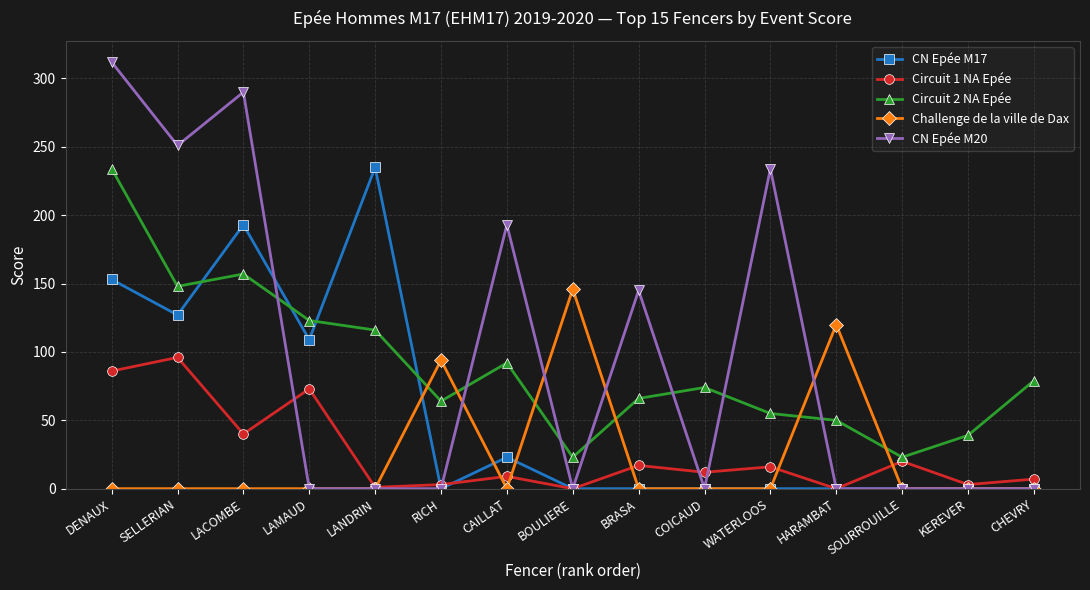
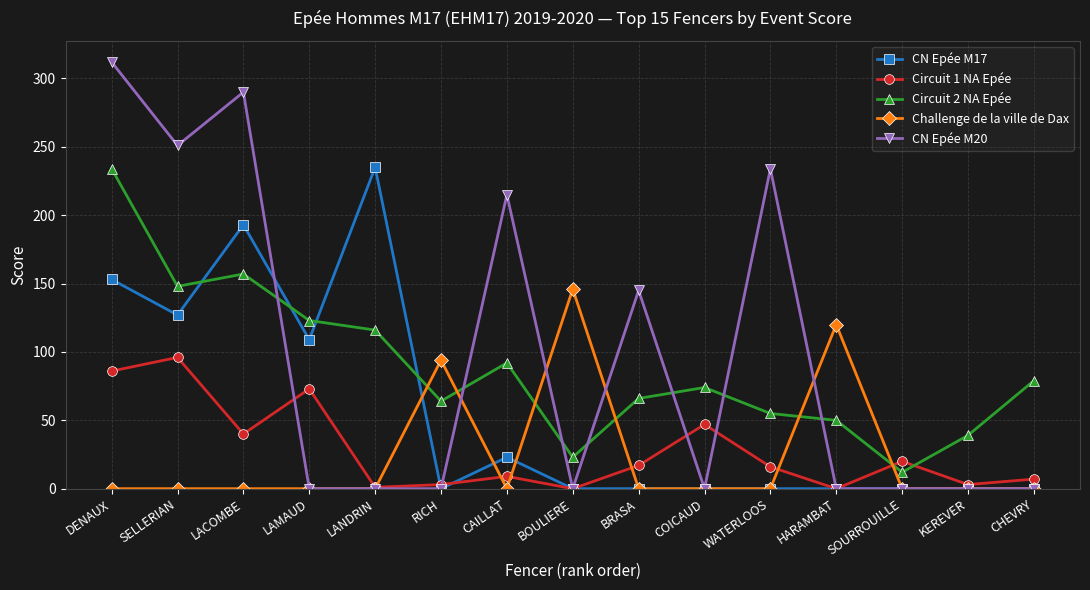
  {
    "CN Epée M17": {
      "DENAUX": 153,
      "SELLERIAN": 127,
      "LACOMBE": 193,
      "LAMAUD": 109,
      "LANDRIN": 235,
      "CAILLAT": 23
    },
    "Circuit 1 NA Epée": {
      "DENAUX": 86,
      "SELLERIAN": 96,
      "LACOMBE": 40,
      "LAMAUD": 73,
      "RICH": 3,
      "CAILLAT": 9,
      "BRASA": 17,
-     "COICAUD": 12,
+     "COICAUD": 47,
      "WATERLOOS": 16,
      "SOURROUILLE": 20,
      "KEREVER": 3,
      "CHEVRY": 7
    },
    "Circuit 2 NA Epée": {
      "DENAUX": 234,
      "SELLERIAN": 148,
      "LACOMBE": 157,
      "LAMAUD": 123,
      "LANDRIN": 116,
      "RICH": 64,
      "CAILLAT": 92,
      "BOULIERE": 23,
      "BRASA": 66,
      "COICAUD": 74,
      "WATERLOOS": 55,
      "HARAMBAT": 50,
-     "SOURROUILLE": 23,
+     "SOURROUILLE": 12,
      "KEREVER": 39,
      "CHEVRY": 79
    },
    "Challenge de la ville de Dax": {
      "DENAUX": 0,
      "SELLERIAN": 0,
      "LACOMBE": 0,
      "RICH": 94,
      "CAILLAT": 0,
      "BOULIERE": 146,
      "HARAMBAT": 120
    },
    "CN Epée M20": {
      "DENAUX": 312,
      "SELLERIAN": 251,
      "LACOMBE": 290,
-     "CAILLAT": 193,
+     "CAILLAT": 215,
      "BRASA": 145,
      "WATERLOOS": 234
    }
  }
